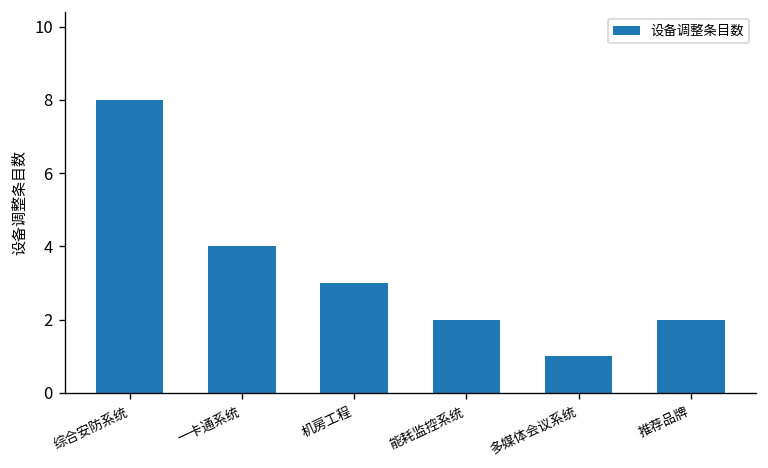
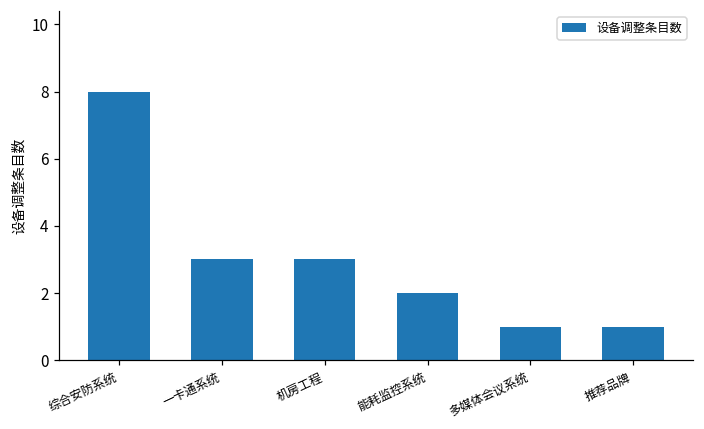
  {
    "综合安防系统": 8,
-   "一卡通系统": 4,
+   "一卡通系统": 3,
    "机房工程": 3,
    "能耗监控系统": 2,
    "多媒体会议系统": 1,
-   "推荐品牌": 2
+   "推荐品牌": 1
  }
